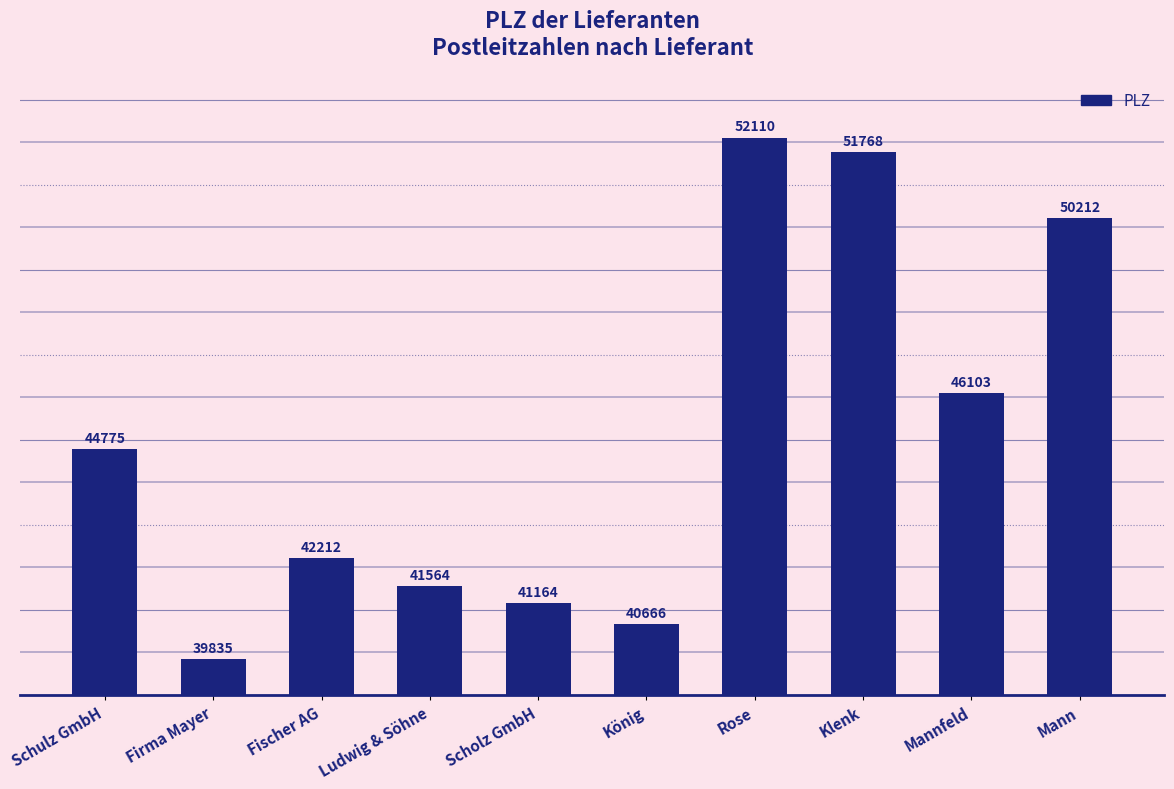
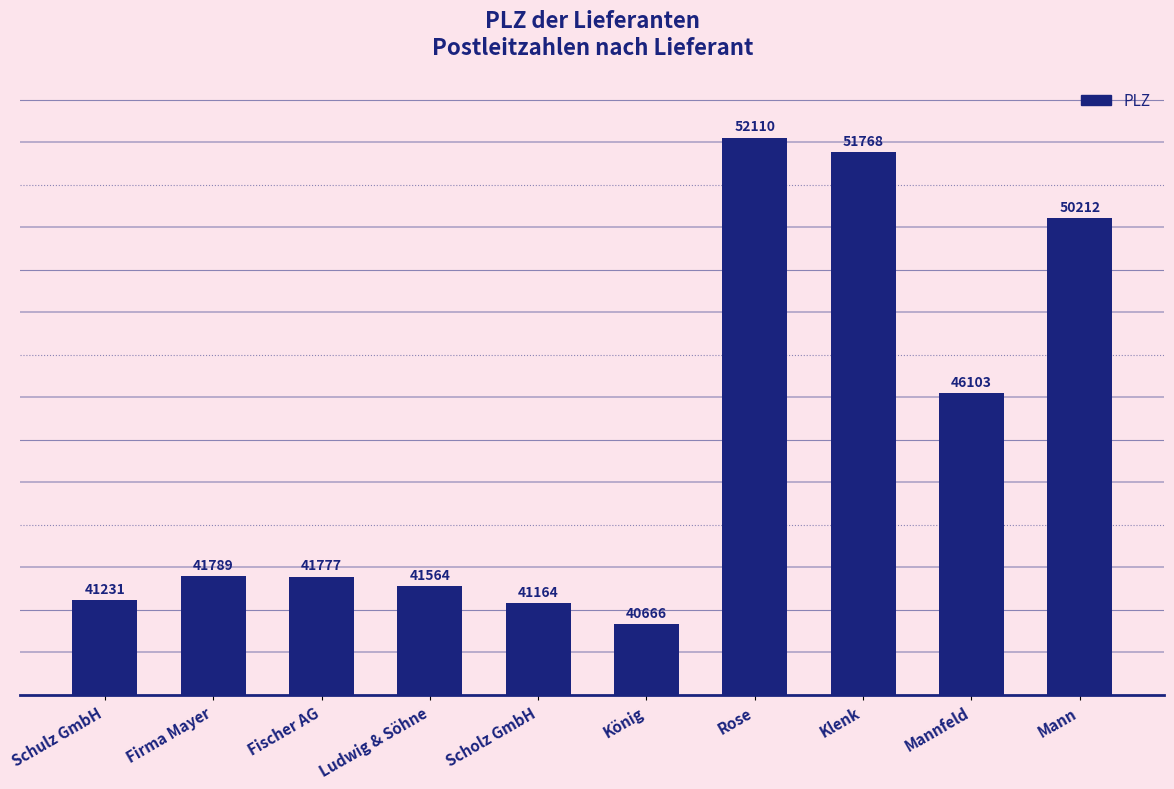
  {
-   "Schulz GmbH": 44775,
-   "Firma Mayer": 39835,
-   "Fischer AG": 42212,
+   "Schulz GmbH": 41231,
+   "Firma Mayer": 41789,
+   "Fischer AG": 41777,
    "Ludwig & Söhne": 41564,
    "Scholz GmbH": 41164,
    "König": 40666,
    "Rose": 52110,
    "Klenk": 51768,
    "Mannfeld": 46103,
    "Mann": 50212
  }
